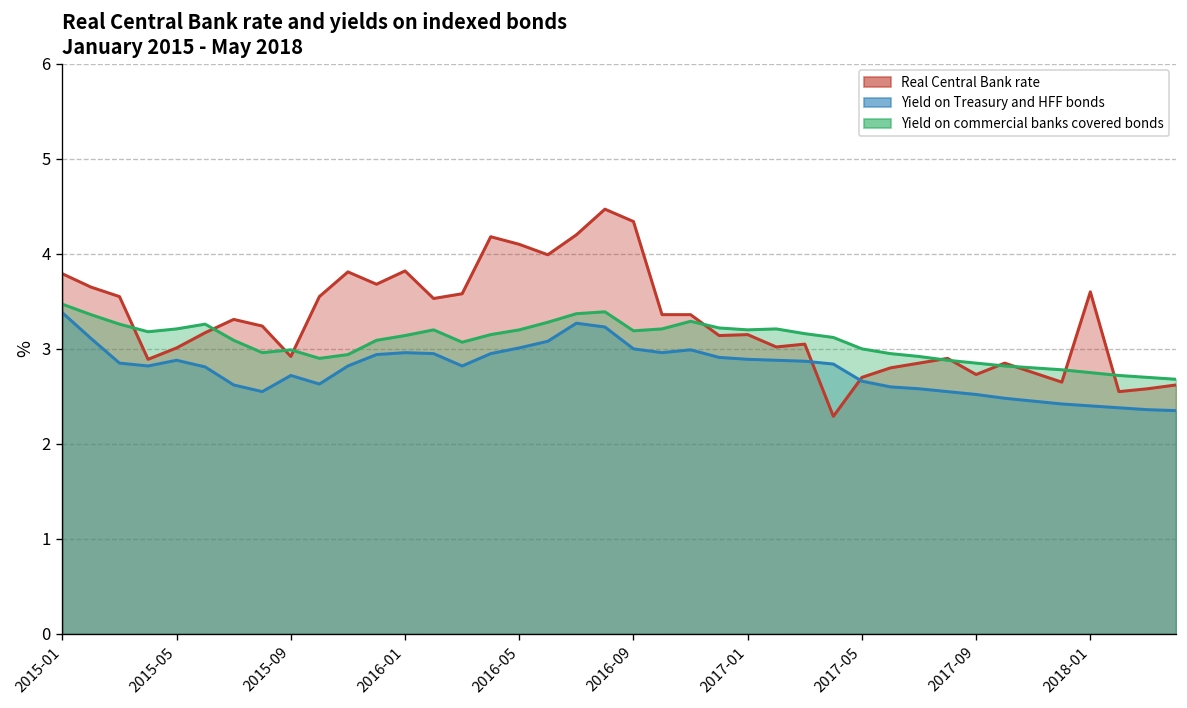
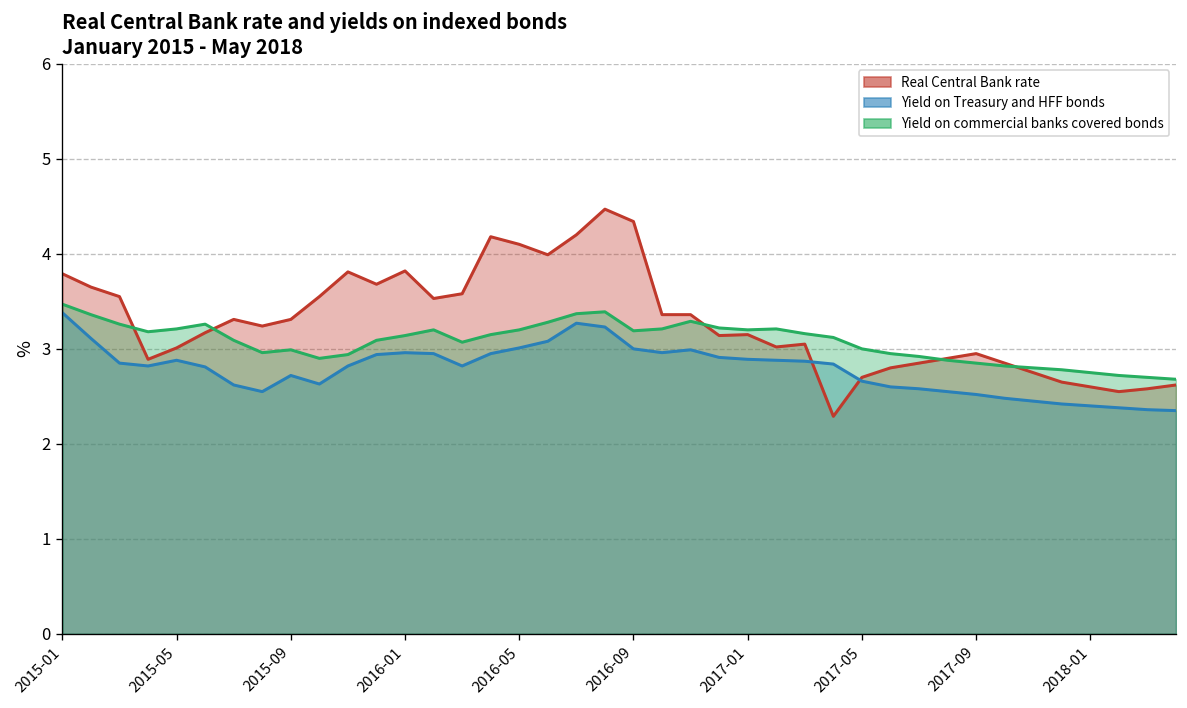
  {
    "Real Central Bank rate": {
      "2015-01": 3.8,
      "2015-05": 3.0,
-     "2015-09": 2.9,
+     "2015-09": 3.3,
      "2016-01": 3.8,
      "2016-05": 4.1,
      "2016-09": 4.3,
      "2017-01": 3.2,
      "2017-05": 2.7,
-     "2017-09": 2.7,
-     "2018-01": 3.6
+     "2017-09": 3.0,
+     "2018-01": 2.6
    }
  }
